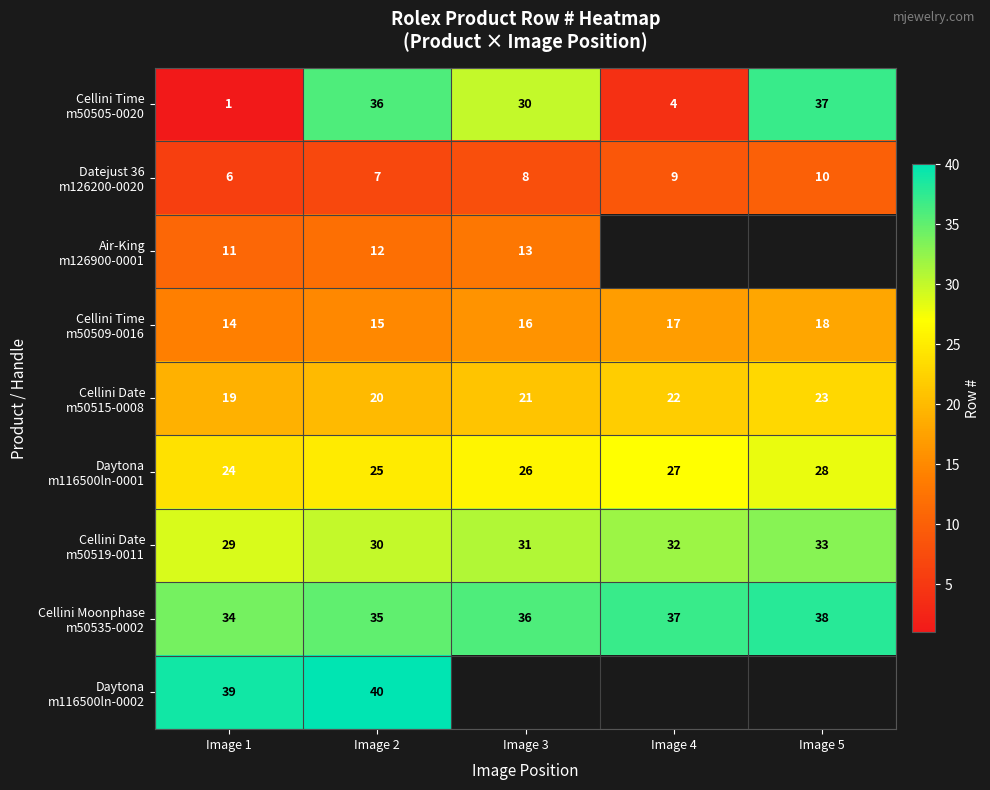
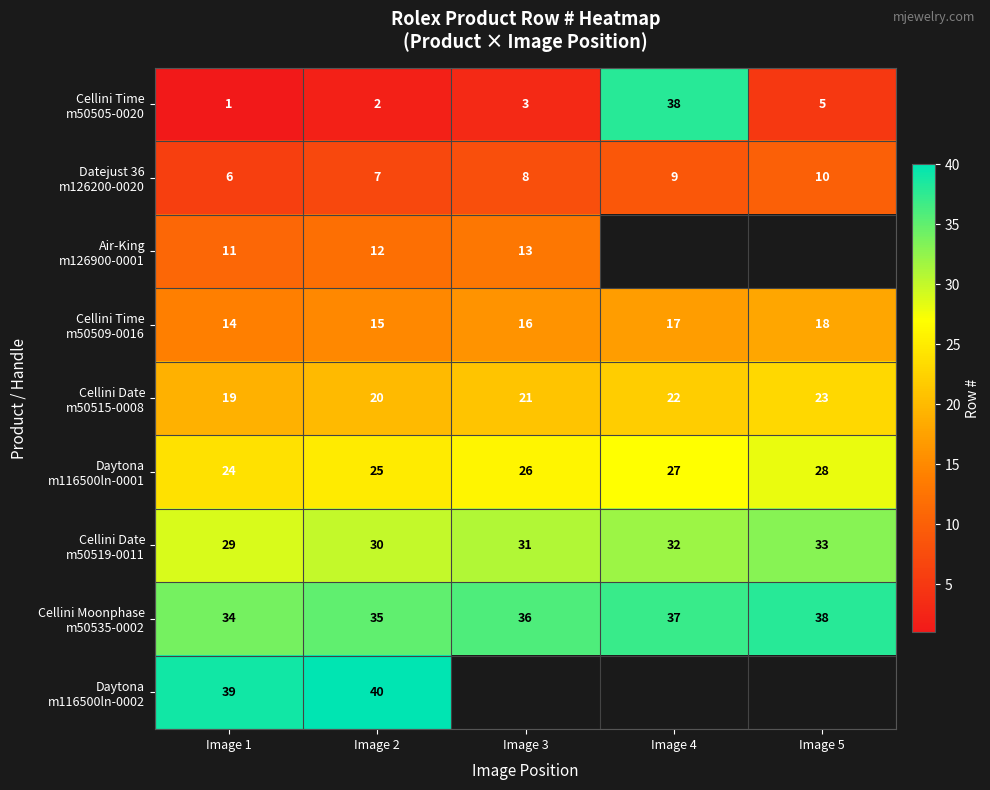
  {
    "Cellini Time m50505-0020": {
      "Image 1": 1,
-     "Image 2": 36,
-     "Image 3": 30,
-     "Image 4": 4,
-     "Image 5": 37
+     "Image 2": 2,
+     "Image 3": 3,
+     "Image 4": 38,
+     "Image 5": 5
    },
    "Datejust 36 m126200-0020": {
      "Image 1": 6,
      "Image 2": 7,
      "Image 3": 8,
      "Image 4": 9,
      "Image 5": 10
    },
    "Air-King m126900-0001": {
      "Image 1": 11,
      "Image 2": 12,
      "Image 3": 13
    },
    "Cellini Time m50509-0016": {
      "Image 1": 14,
      "Image 2": 15,
      "Image 3": 16,
      "Image 4": 17,
      "Image 5": 18
    },
    "Cellini Date m50515-0008": {
      "Image 1": 19,
      "Image 2": 20,
      "Image 3": 21,
      "Image 4": 22,
      "Image 5": 23
    },
    "Daytona m116500ln-0001": {
      "Image 1": 24,
      "Image 2": 25,
      "Image 3": 26,
      "Image 4": 27,
      "Image 5": 28
    },
    "Cellini Date m50519-0011": {
      "Image 1": 29,
      "Image 2": 30,
      "Image 3": 31,
      "Image 4": 32,
      "Image 5": 33
    },
    "Cellini Moonphase m50535-0002": {
      "Image 1": 34,
      "Image 2": 35,
      "Image 3": 36,
      "Image 4": 37,
      "Image 5": 38
    },
    "Daytona m116500ln-0002": {
      "Image 1": 39,
      "Image 2": 40
    }
  }
